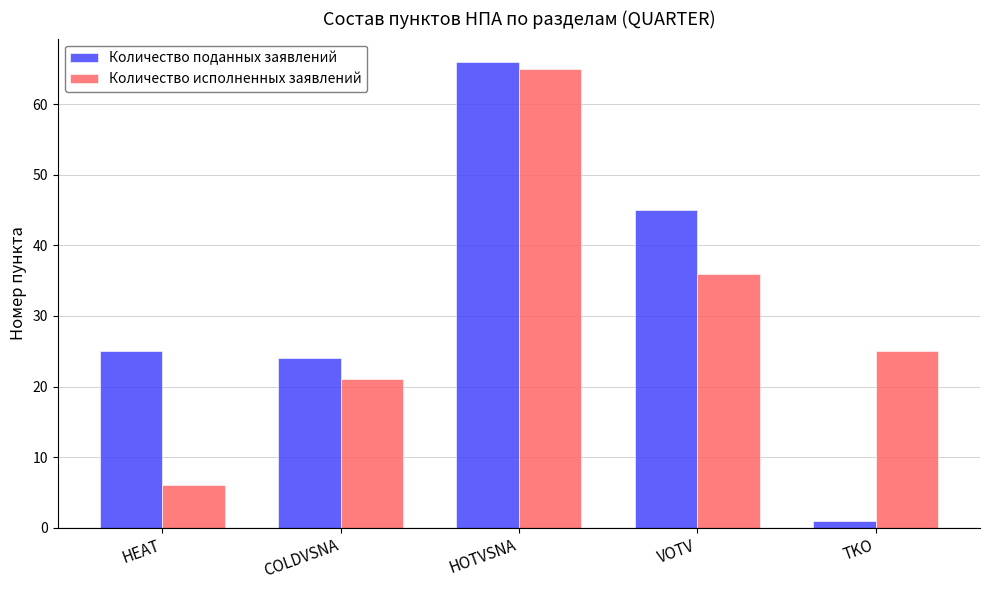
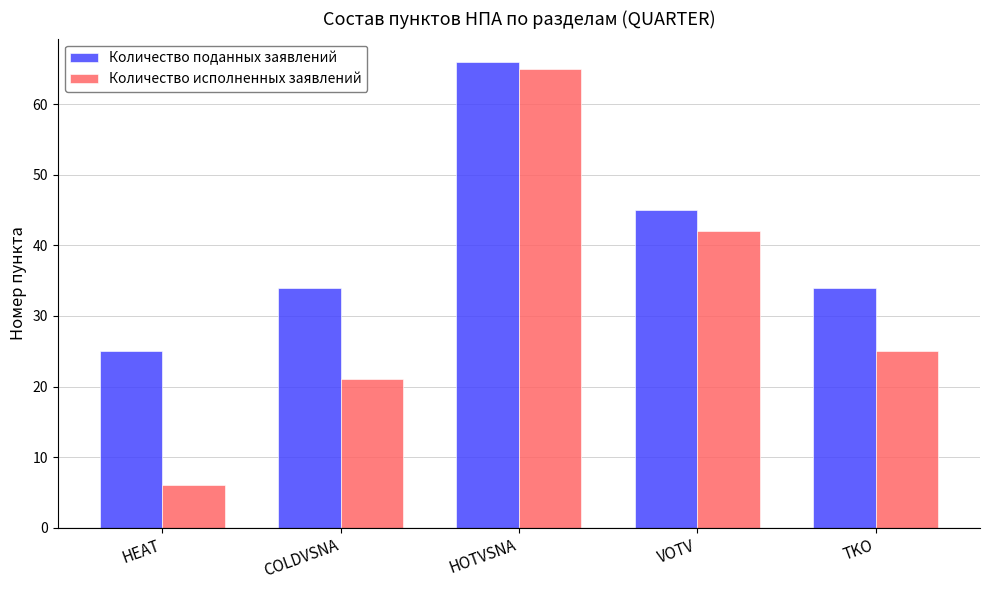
  {
    "Количество поданных заявлений": {
      "HEAT": 25,
-     "COLDVSNA": 24,
+     "COLDVSNA": 34,
      "HOTVSNA": 66,
      "VOTV": 45,
-     "TKO": 1
+     "TKO": 34
    },
    "Количество исполненных заявлений": {
      "HEAT": 6,
      "COLDVSNA": 21,
      "HOTVSNA": 65,
-     "VOTV": 36,
+     "VOTV": 42,
      "TKO": 25
    }
  }
